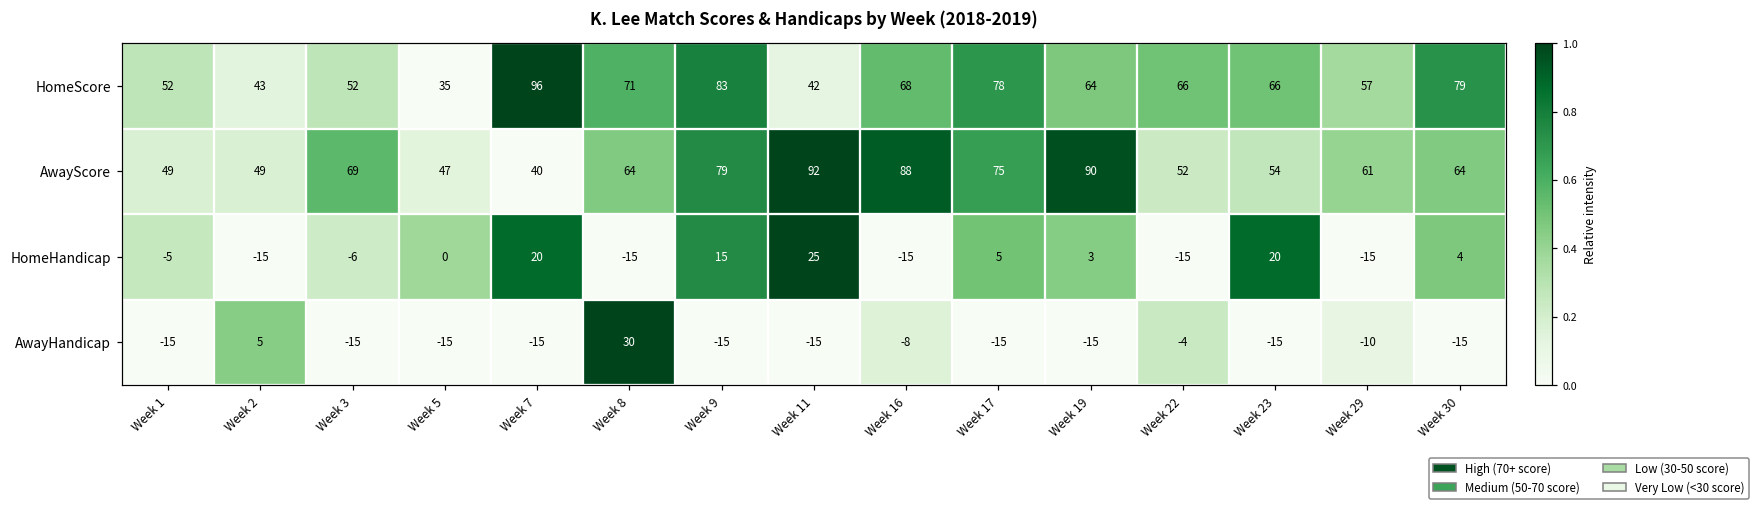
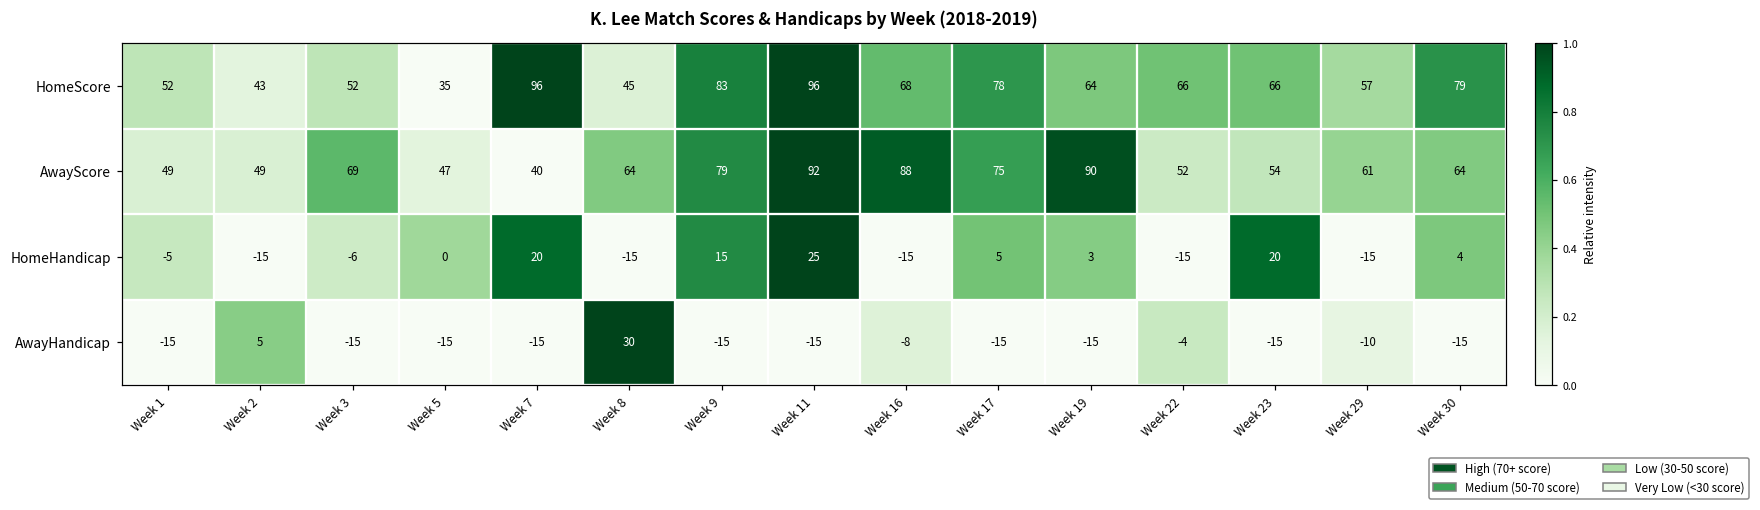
  {
    "HomeScore": {
      "Week 1": 52,
      "Week 2": 43,
      "Week 3": 52,
      "Week 5": 35,
      "Week 7": 96,
-     "Week 8": 71,
+     "Week 8": 45,
      "Week 9": 83,
-     "Week 11": 42,
+     "Week 11": 96,
      "Week 16": 68,
      "Week 17": 78,
      "Week 19": 64,
      "Week 22": 66,
      "Week 23": 66,
      "Week 29": 57,
      "Week 30": 79
    },
    "AwayScore": {
      "Week 1": 49,
      "Week 2": 49,
      "Week 3": 69,
      "Week 5": 47,
      "Week 7": 40,
      "Week 8": 64,
      "Week 9": 79,
      "Week 11": 92,
      "Week 16": 88,
      "Week 17": 75,
      "Week 19": 90,
      "Week 22": 52,
      "Week 23": 54,
      "Week 29": 61,
      "Week 30": 64
    },
    "HomeHandicap": {
      "Week 1": -5,
      "Week 2": -15,
      "Week 3": -6,
      "Week 5": 0,
      "Week 7": 20,
      "Week 8": -15,
      "Week 9": 15,
      "Week 11": 25,
      "Week 16": -15,
      "Week 17": 5,
      "Week 19": 3,
      "Week 22": -15,
      "Week 23": 20,
      "Week 29": -15,
      "Week 30": 4
    },
    "AwayHandicap": {
      "Week 1": -15,
      "Week 2": 5,
      "Week 3": -15,
      "Week 5": -15,
      "Week 7": -15,
      "Week 8": 30,
      "Week 9": -15,
      "Week 11": -15,
      "Week 16": -8,
      "Week 17": -15,
      "Week 19": -15,
      "Week 22": -4,
      "Week 23": -15,
      "Week 29": -10,
      "Week 30": -15
    }
  }
